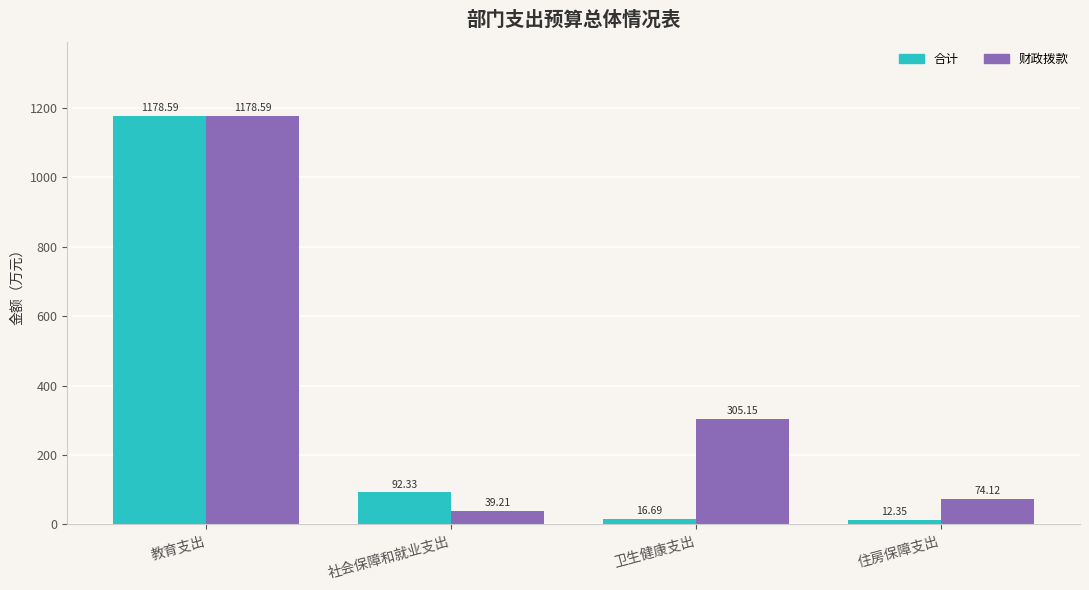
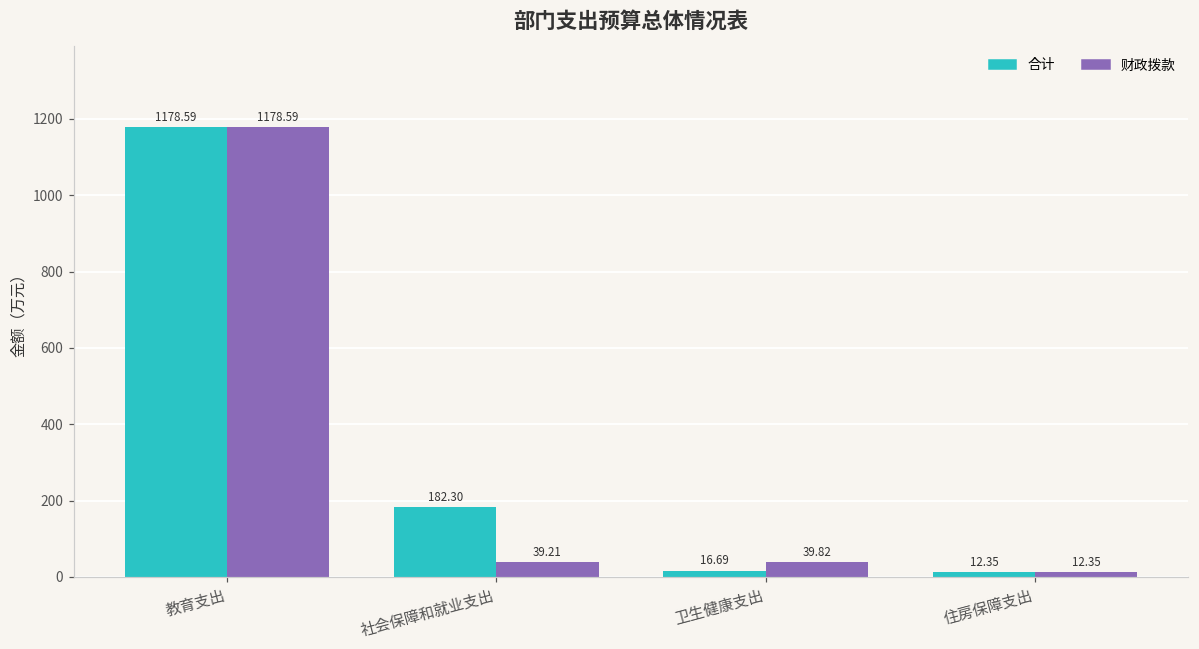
  {
    "合计": {
      "教育支出": 1178.59,
-     "社会保障和就业支出": 92.33,
+     "社会保障和就业支出": 182.30,
      "卫生健康支出": 16.69,
      "住房保障支出": 12.35
    },
    "财政拨款": {
      "教育支出": 1178.59,
      "社会保障和就业支出": 39.21,
-     "卫生健康支出": 305.15,
-     "住房保障支出": 74.12
+     "卫生健康支出": 39.82,
+     "住房保障支出": 12.35
    }
  }
